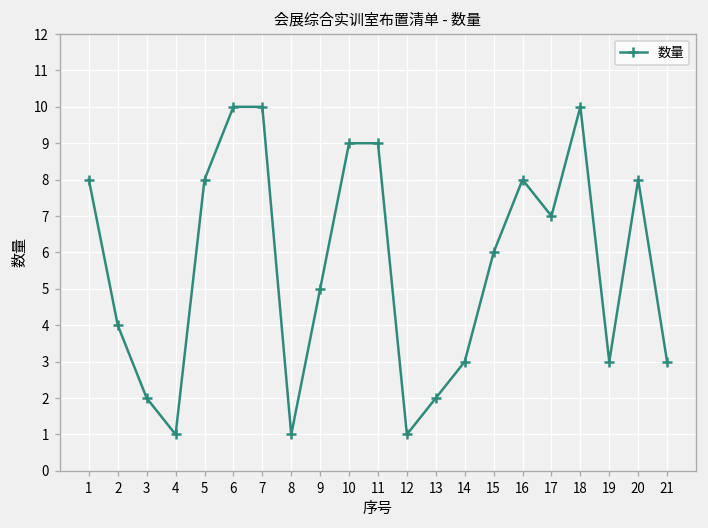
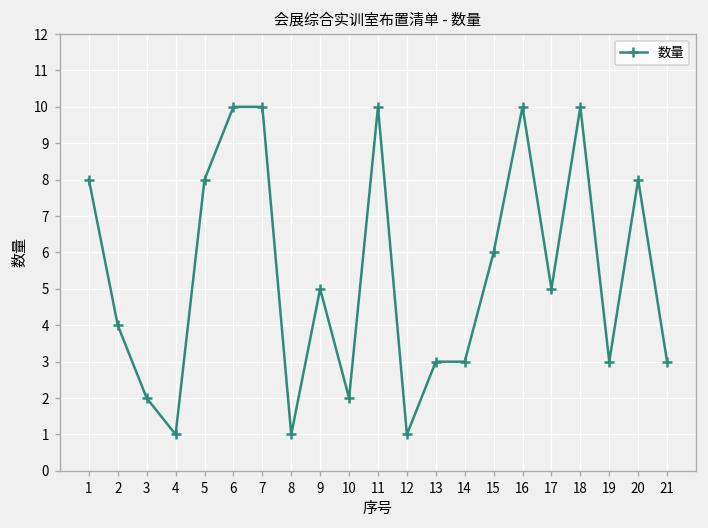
  {
    "1": 8,
    "2": 4,
    "3": 2,
    "4": 1,
    "5": 8,
    "6": 10,
    "7": 10,
    "8": 1,
    "9": 5,
-   "10": 9,
-   "11": 9,
+   "10": 2,
+   "11": 10,
    "12": 1,
-   "13": 2,
+   "13": 3,
    "14": 3,
    "15": 6,
-   "16": 8,
-   "17": 7,
+   "16": 10,
+   "17": 5,
    "18": 10,
    "19": 3,
    "20": 8,
    "21": 3
  }
